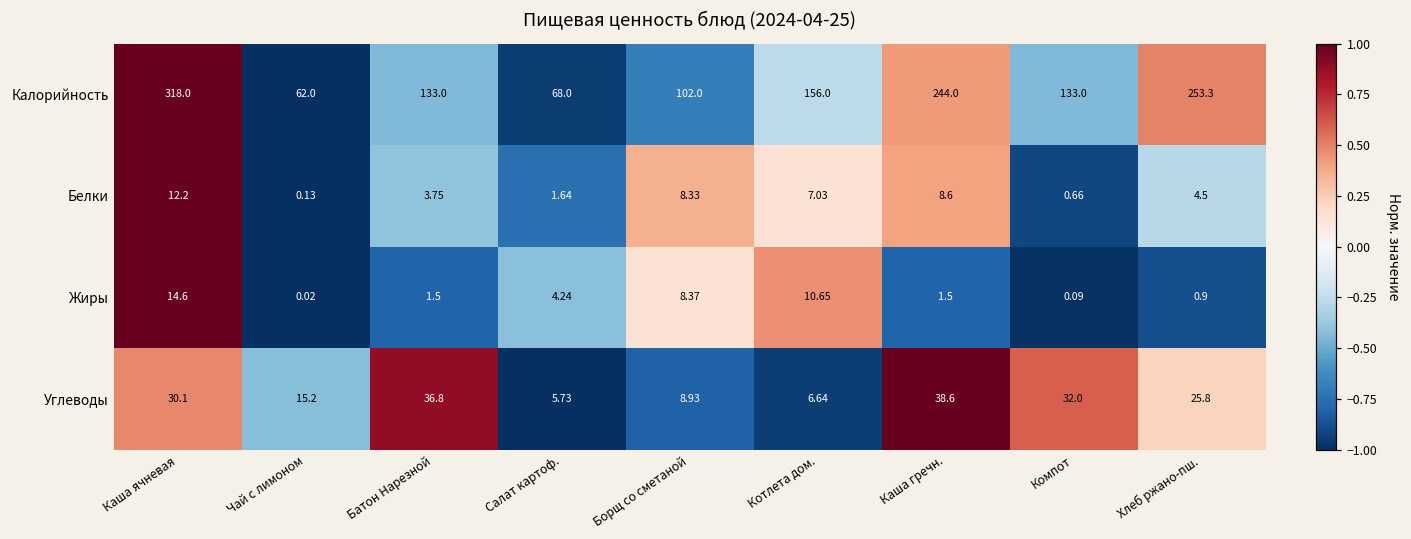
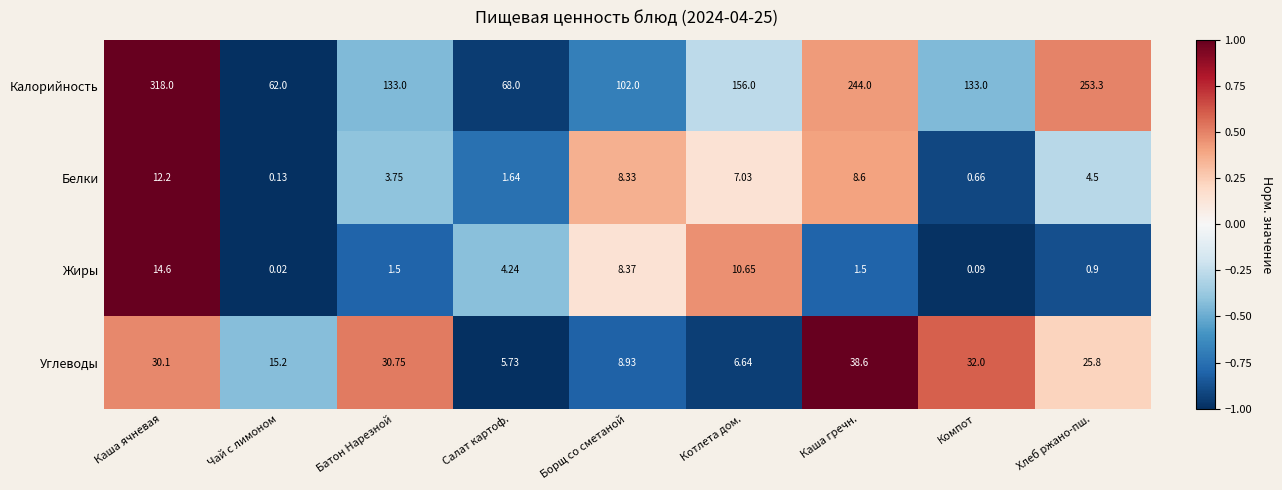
  {
    "Калорийность": {
      "Каша ячневая": 318.0,
      "Чай с лимоном": 62.0,
      "Батон Нарезной": 133.0,
      "Салат картоф.": 68.0,
      "Борщ со сметаной": 102.0,
      "Котлета дом.": 156.0,
      "Каша гречн.": 244.0,
      "Компот": 133.0,
      "Хлеб ржано-пш.": 253.3
    },
    "Белки": {
      "Каша ячневая": 12.2,
      "Чай с лимоном": 0.13,
      "Батон Нарезной": 3.75,
      "Салат картоф.": 1.64,
      "Борщ со сметаной": 8.33,
      "Котлета дом.": 7.03,
      "Каша гречн.": 8.6,
      "Компот": 0.66,
      "Хлеб ржано-пш.": 4.5
    },
    "Жиры": {
      "Каша ячневая": 14.6,
      "Чай с лимоном": 0.02,
      "Батон Нарезной": 1.5,
      "Салат картоф.": 4.24,
      "Борщ со сметаной": 8.37,
      "Котлета дом.": 10.65,
      "Каша гречн.": 1.5,
      "Компот": 0.09,
      "Хлеб ржано-пш.": 0.9
    },
    "Углеводы": {
      "Каша ячневая": 30.1,
      "Чай с лимоном": 15.2,
-     "Батон Нарезной": 36.8,
+     "Батон Нарезной": 30.75,
      "Салат картоф.": 5.73,
      "Борщ со сметаной": 8.93,
      "Котлета дом.": 6.64,
      "Каша гречн.": 38.6,
      "Компот": 32.0,
      "Хлеб ржано-пш.": 25.8
    }
  }
